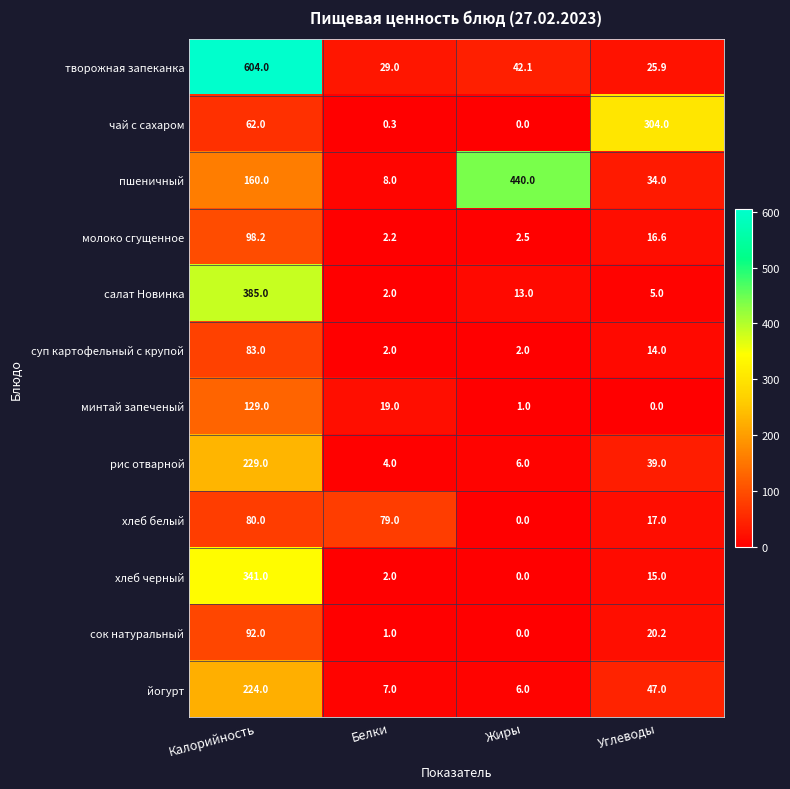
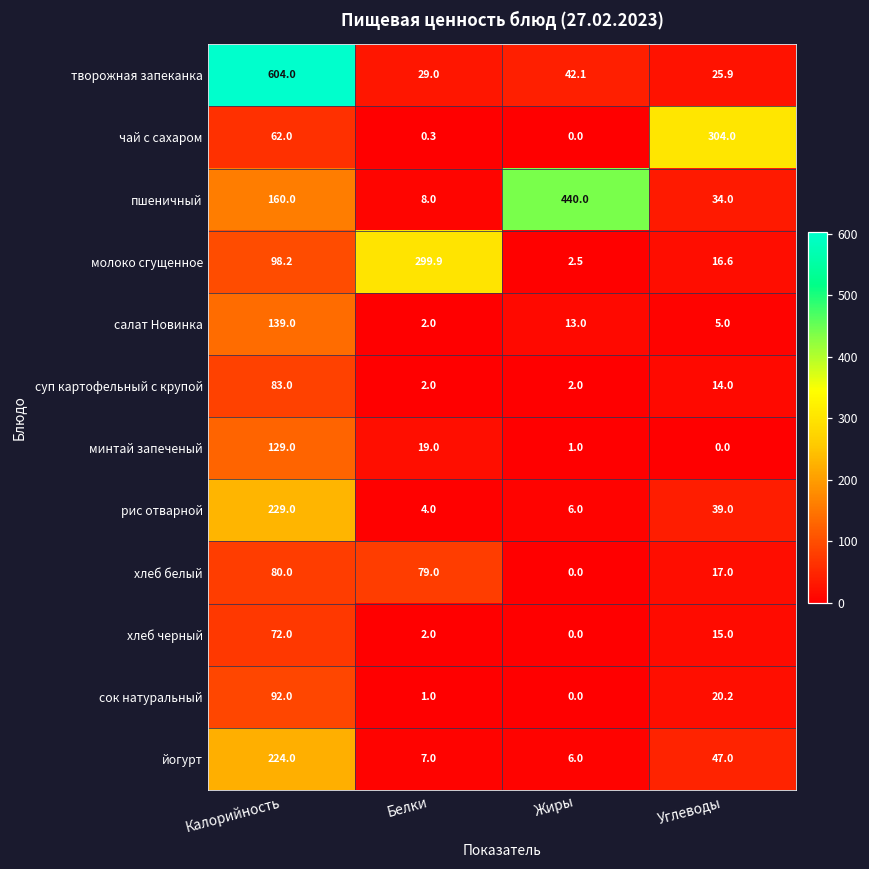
  {
    "творожная запеканка": {
      "Калорийность": 604.0,
      "Белки": 29.0,
      "Жиры": 42.1,
      "Углеводы": 25.9
    },
    "чай с сахаром": {
      "Калорийность": 62.0,
      "Белки": 0.3,
      "Жиры": 0.0,
      "Углеводы": 304.0
    },
    "пшеничный": {
      "Калорийность": 160.0,
      "Белки": 8.0,
      "Жиры": 440.0,
      "Углеводы": 34.0
    },
    "молоко сгущенное": {
      "Калорийность": 98.2,
-     "Белки": 2.2,
+     "Белки": 299.9,
      "Жиры": 2.5,
      "Углеводы": 16.6
    },
    "салат Новинка": {
-     "Калорийность": 385.0,
+     "Калорийность": 139.0,
      "Белки": 2.0,
      "Жиры": 13.0,
      "Углеводы": 5.0
    },
    "суп картофельный с крупой": {
      "Калорийность": 83.0,
      "Белки": 2.0,
      "Жиры": 2.0,
      "Углеводы": 14.0
    },
    "минтай запеченый": {
      "Калорийность": 129.0,
      "Белки": 19.0,
      "Жиры": 1.0,
      "Углеводы": 0.0
    },
    "рис отварной": {
      "Калорийность": 229.0,
      "Белки": 4.0,
      "Жиры": 6.0,
      "Углеводы": 39.0
    },
    "хлеб белый": {
      "Калорийность": 80.0,
      "Белки": 79.0,
      "Жиры": 0.0,
      "Углеводы": 17.0
    },
    "хлеб черный": {
-     "Калорийность": 341.0,
+     "Калорийность": 72.0,
      "Белки": 2.0,
      "Жиры": 0.0,
      "Углеводы": 15.0
    },
    "сок натуральный": {
      "Калорийность": 92.0,
      "Белки": 1.0,
      "Жиры": 0.0,
      "Углеводы": 20.2
    },
    "йогурт": {
      "Калорийность": 224.0,
      "Белки": 7.0,
      "Жиры": 6.0,
      "Углеводы": 47.0
    }
  }
